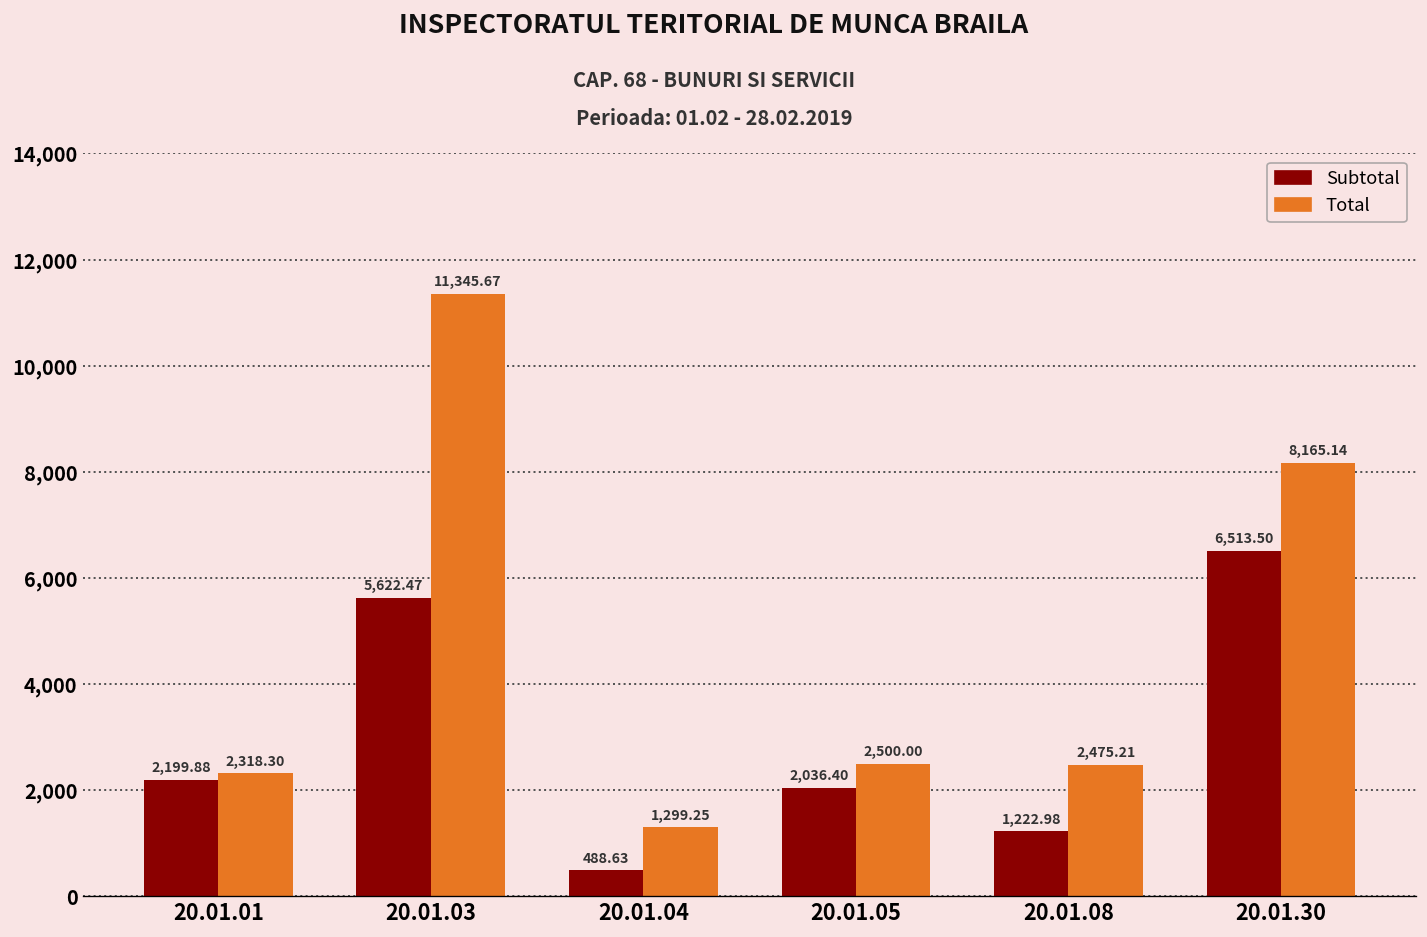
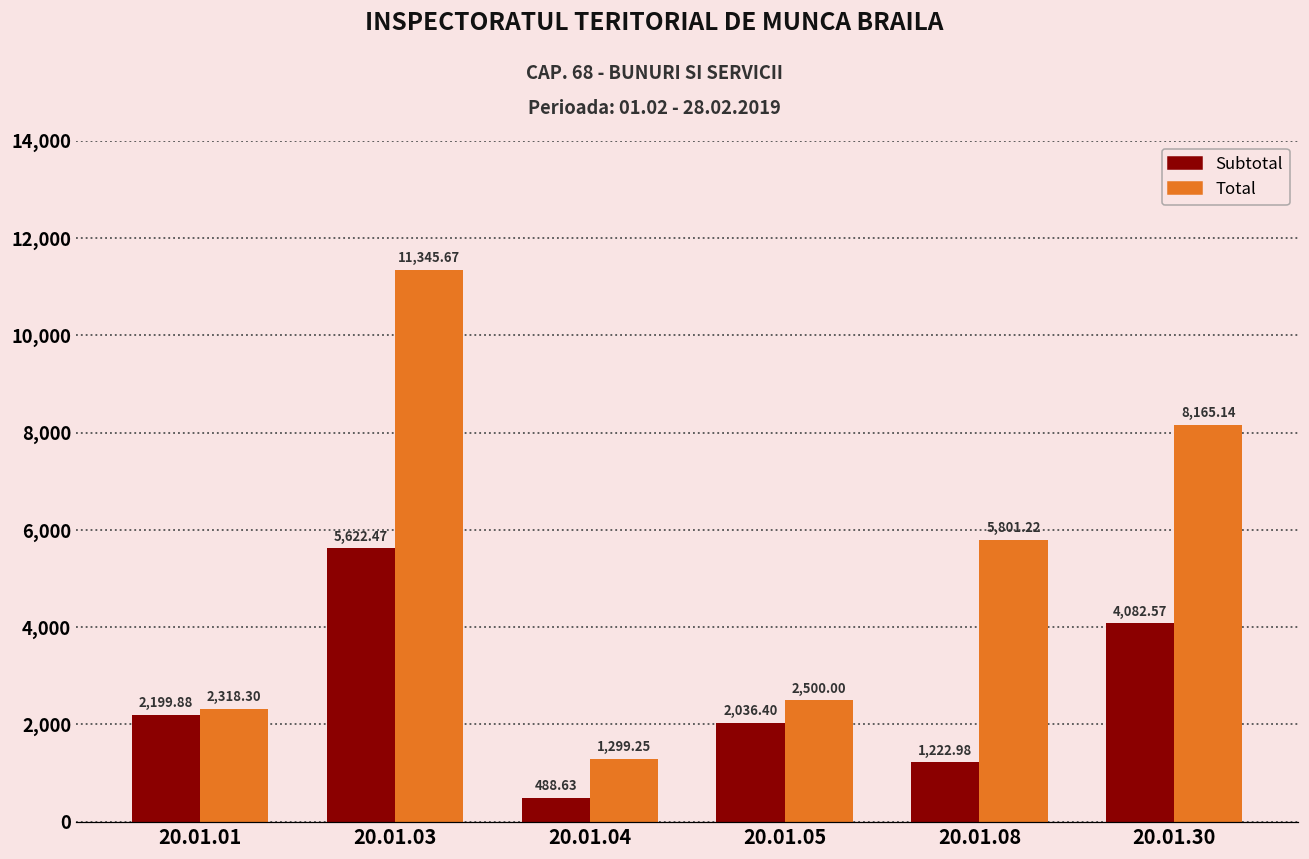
  {
    "Subtotal": {
      "20.01.01": "2,199.88",
      "20.01.03": "5,622.47",
      "20.01.04": "488.63",
      "20.01.05": "2,036.40",
      "20.01.08": "1,222.98",
-     "20.01.30": "6,513.50"
+     "20.01.30": "4,082.57"
    },
    "Total": {
      "20.01.01": "2,318.30",
      "20.01.03": "11,345.67",
      "20.01.04": "1,299.25",
      "20.01.05": "2,500.00",
-     "20.01.08": "2,475.21",
+     "20.01.08": "5,801.22",
      "20.01.30": "8,165.14"
    }
  }
